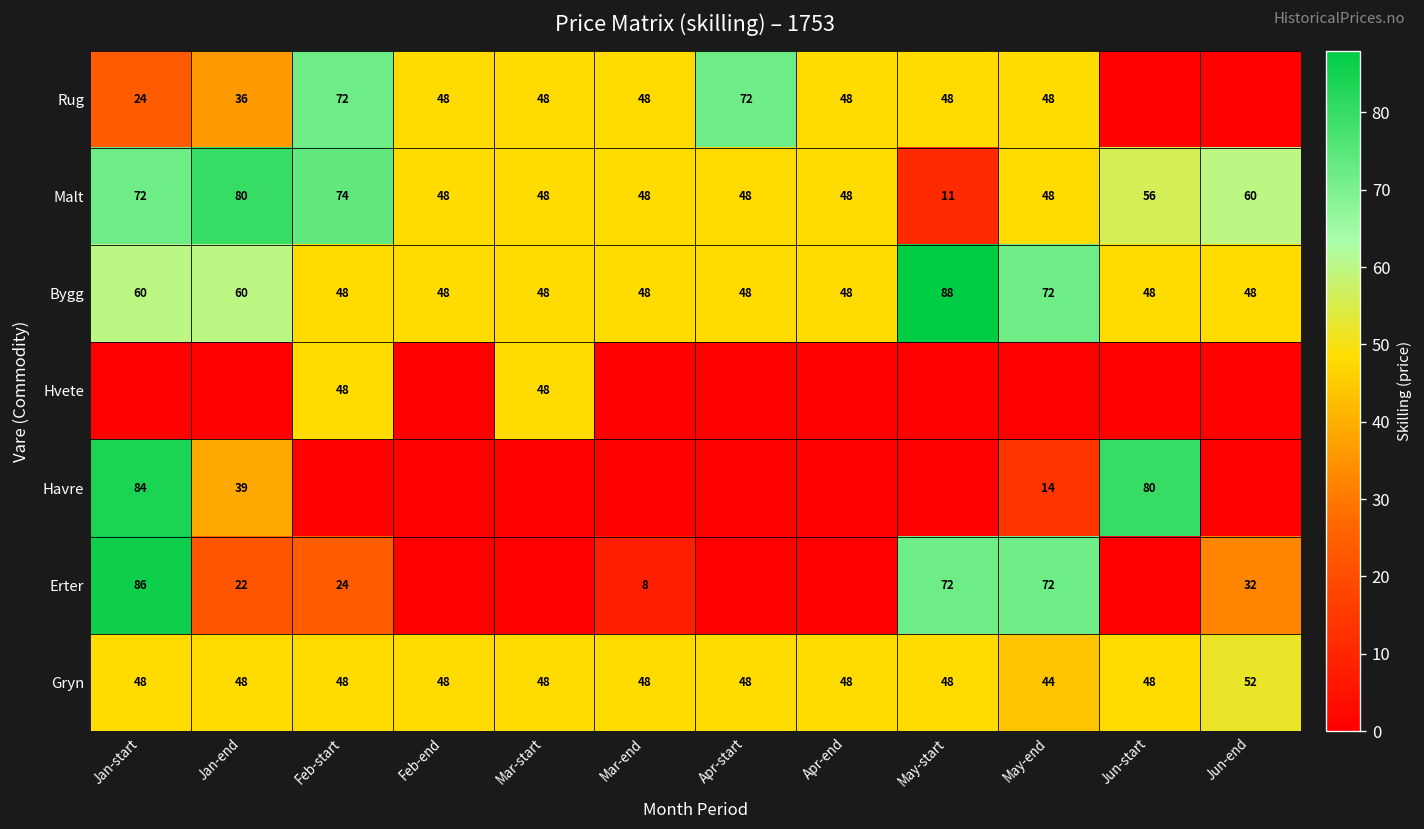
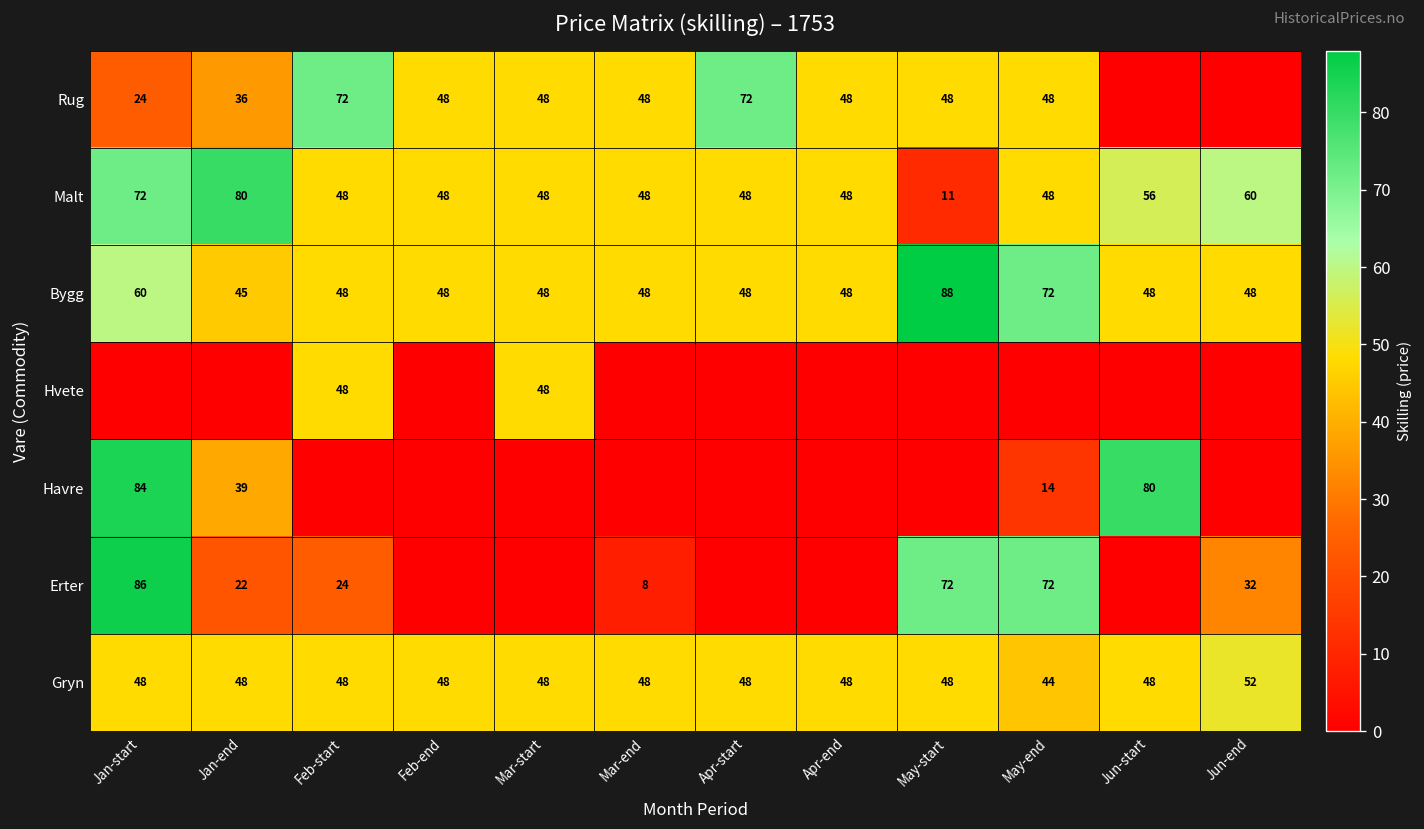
  {
    "Rug": {
      "Jan-start": 24,
      "Jan-end": 36,
      "Feb-start": 72,
      "Feb-end": 48,
      "Mar-start": 48,
      "Mar-end": 48,
      "Apr-start": 72,
      "Apr-end": 48,
      "May-start": 48,
      "May-end": 48
    },
    "Malt": {
      "Jan-start": 72,
      "Jan-end": 80,
-     "Feb-start": 74,
+     "Feb-start": 48,
      "Feb-end": 48,
      "Mar-start": 48,
      "Mar-end": 48,
      "Apr-start": 48,
      "Apr-end": 48,
      "May-start": 11,
      "May-end": 48,
      "Jun-start": 56,
      "Jun-end": 60
    },
    "Bygg": {
      "Jan-start": 60,
-     "Jan-end": 60,
+     "Jan-end": 45,
      "Feb-start": 48,
      "Feb-end": 48,
      "Mar-start": 48,
      "Mar-end": 48,
      "Apr-start": 48,
      "Apr-end": 48,
      "May-start": 88,
      "May-end": 72,
      "Jun-start": 48,
      "Jun-end": 48
    },
    "Hvete": {
      "Feb-start": 48,
      "Mar-start": 48
    },
    "Havre": {
      "Jan-start": 84,
      "Jan-end": 39,
      "May-end": 14,
      "Jun-start": 80
    },
    "Erter": {
      "Jan-start": 86,
      "Jan-end": 22,
      "Feb-start": 24,
      "Mar-end": 8,
      "May-start": 72,
      "May-end": 72,
      "Jun-end": 32
    },
    "Gryn": {
      "Jan-start": 48,
      "Jan-end": 48,
      "Feb-start": 48,
      "Feb-end": 48,
      "Mar-start": 48,
      "Mar-end": 48,
      "Apr-start": 48,
      "Apr-end": 48,
      "May-start": 48,
      "May-end": 44,
      "Jun-start": 48,
      "Jun-end": 52
    }
  }
